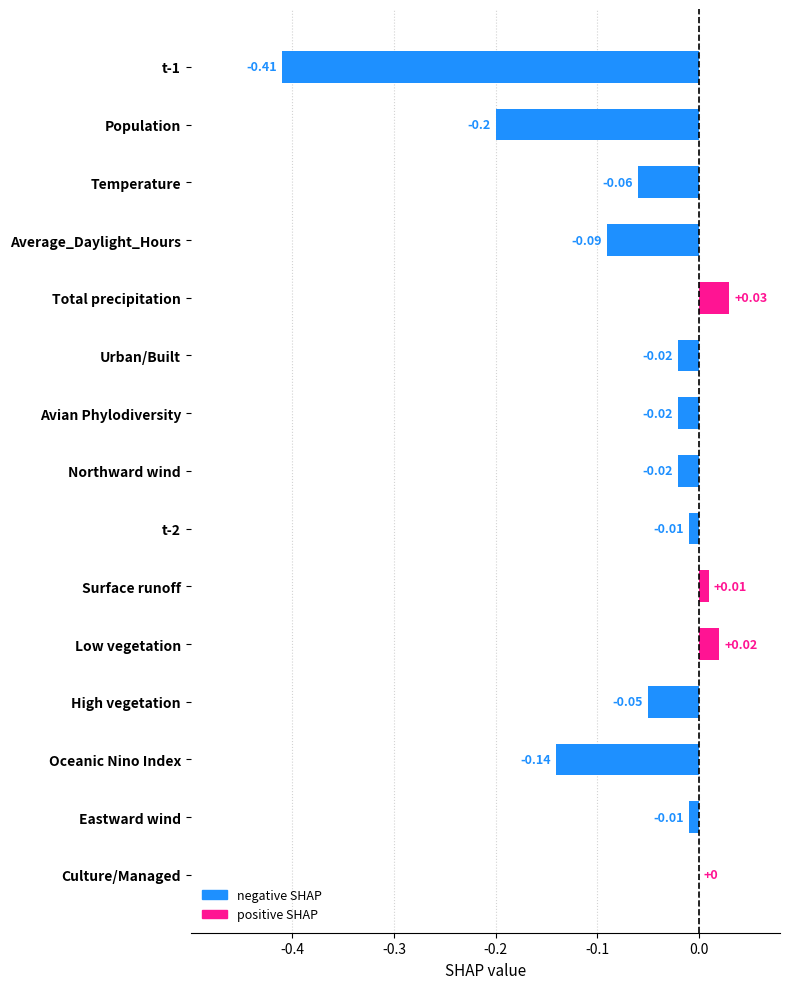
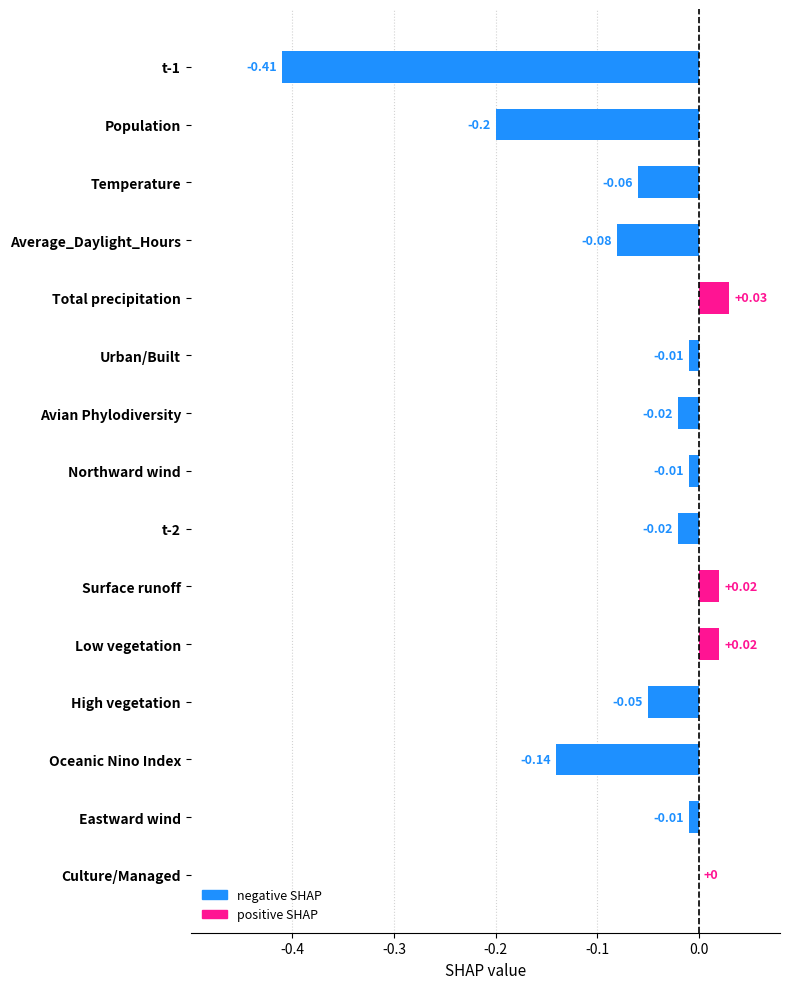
  {
    "t-1": "-0.41",
    "Population": "-0.2",
    "Temperature": "-0.06",
-   "Average_Daylight_Hours": "-0.09",
+   "Average_Daylight_Hours": "-0.08",
    "Total precipitation": "+0.03",
-   "Urban/Built": "-0.02",
+   "Urban/Built": "-0.01",
    "Avian Phylodiversity": "-0.02",
-   "Northward wind": "-0.02",
-   "t-2": "-0.01",
-   "Surface runoff": "+0.01",
+   "Northward wind": "-0.01",
+   "t-2": "-0.02",
+   "Surface runoff": "+0.02",
    "Low vegetation": "+0.02",
    "High vegetation": "-0.05",
    "Oceanic Nino Index": "-0.14",
    "Eastward wind": "-0.01",
    "Culture/Managed": "+0"
  }
